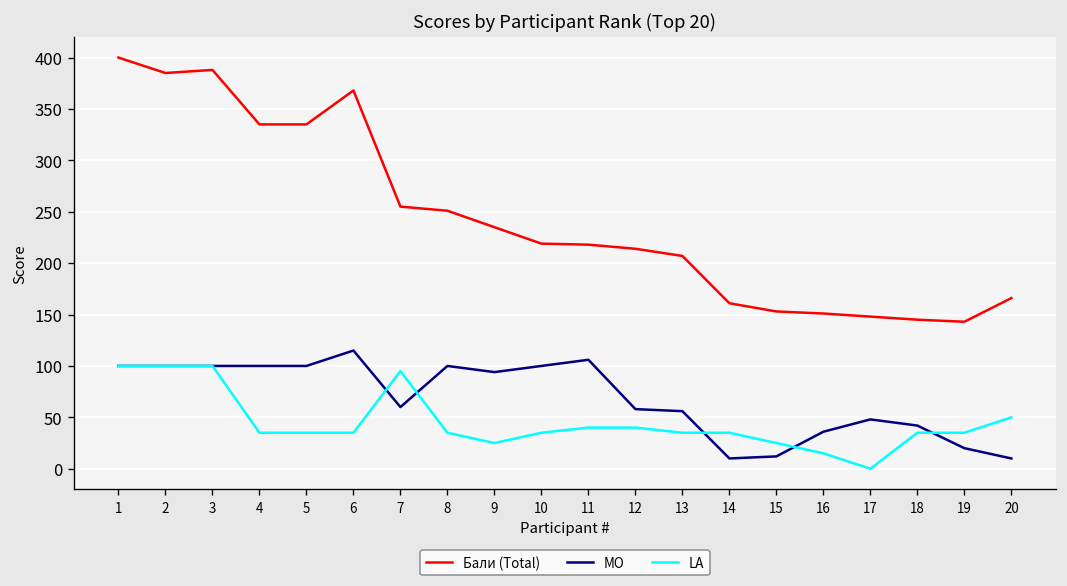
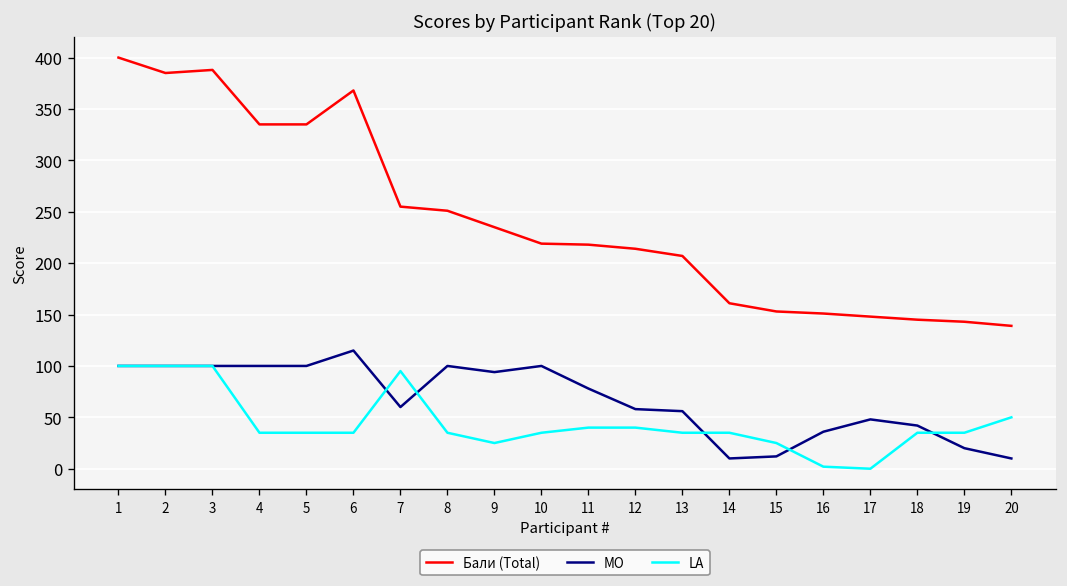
  {
    "Бали (Total)": {
      "1": 400,
      "2": 390,
      "3": 390,
      "4": 340,
      "5": 340,
      "6": 370,
      "7": 260,
      "8": 250,
      "9": 240,
      "10": 220,
      "11": 220,
      "12": 210,
      "13": 210,
      "14": 160,
      "15": 150,
      "16": 150,
      "17": 150,
      "18": 150,
      "19": 140,
-     "20": 170
+     "20": 140
    },
    "MO": {
      "4": 100,
      "5": 100,
      "6": 120,
      "7": 60,
      "8": 100,
      "9": 90,
      "10": 100,
-     "11": 110,
+     "11": 80,
      "12": 60,
      "13": 60,
      "14": 10,
      "15": 10,
      "16": 40,
      "17": 50,
      "18": 40,
      "19": 20,
      "20": 10
    },
    "LA": {
      "4": 40,
      "5": 40,
      "6": 40,
      "7": 100,
      "8": 40,
      "9": 30,
      "10": 40,
      "11": 40,
      "12": 40,
      "13": 40,
      "14": 40,
      "15": 30,
-     "16": 20,
+     "16": 0,
      "17": 0,
      "18": 40,
      "19": 40,
      "20": 50
    }
  }
